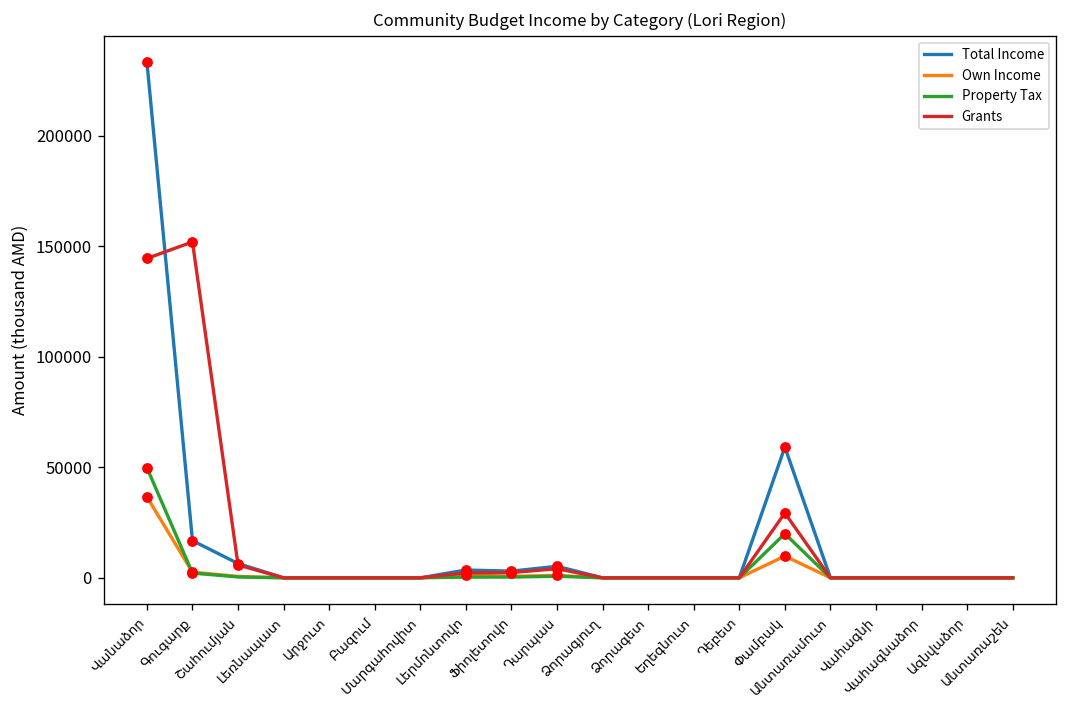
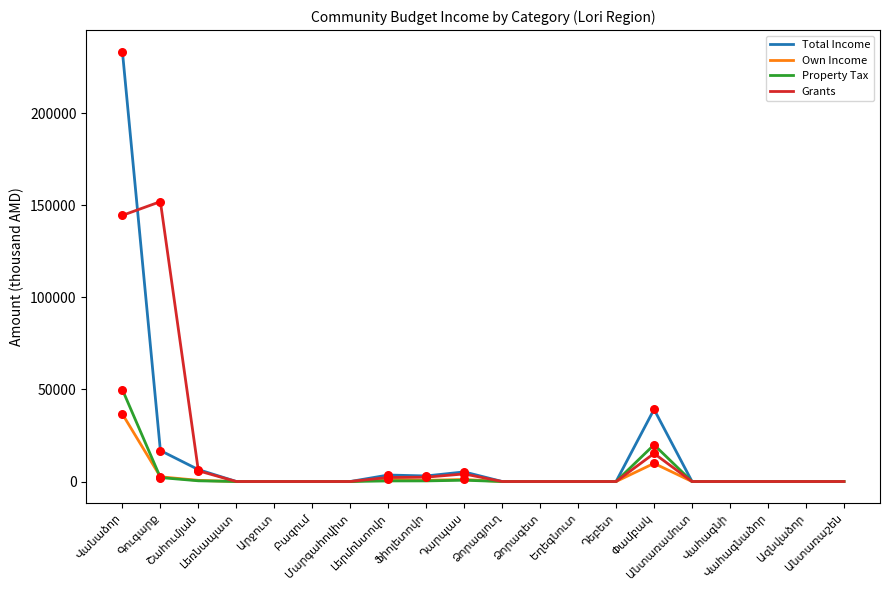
  {
    "Total Income": {
-     "Փամբակ": 59000
+     "Փամբակ": 39000
    },
    "Grants": {
-     "Փամբակ": 29000
+     "Փամբակ": 15000
    }
  }
